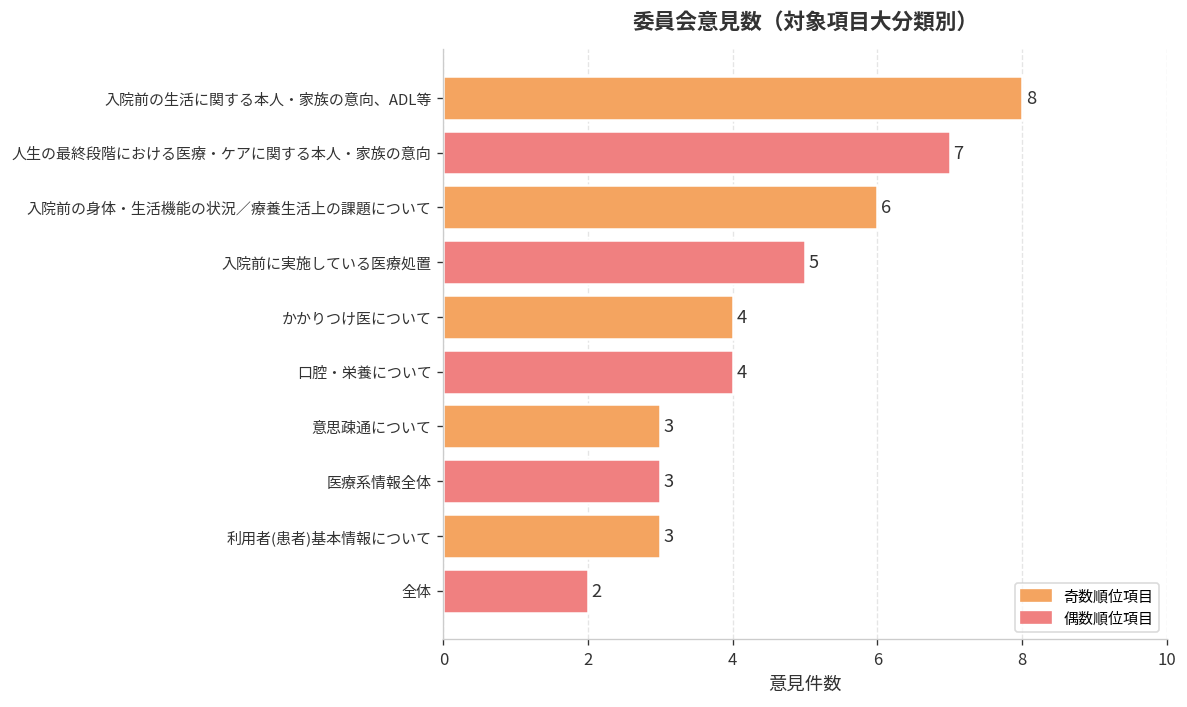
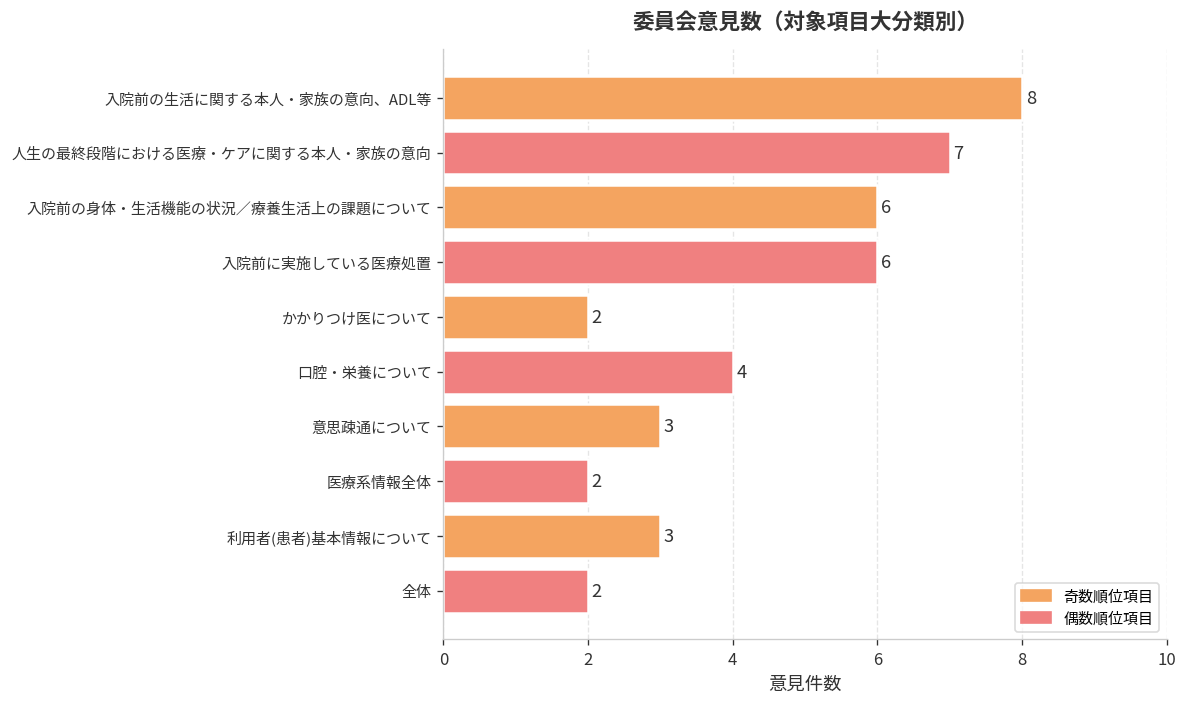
  {
    "入院前の生活に関する本人・家族の意向、ADL等": 8,
    "人生の最終段階における医療・ケアに関する本人・家族の意向": 7,
    "入院前の身体・生活機能の状況／療養生活上の課題について": 6,
-   "入院前に実施している医療処置": 5,
-   "かかりつけ医について": 4,
+   "入院前に実施している医療処置": 6,
+   "かかりつけ医について": 2,
    "口腔・栄養について": 4,
    "意思疎通について": 3,
-   "医療系情報全体": 3,
+   "医療系情報全体": 2,
    "利用者(患者)基本情報について": 3,
    "全体": 2
  }
